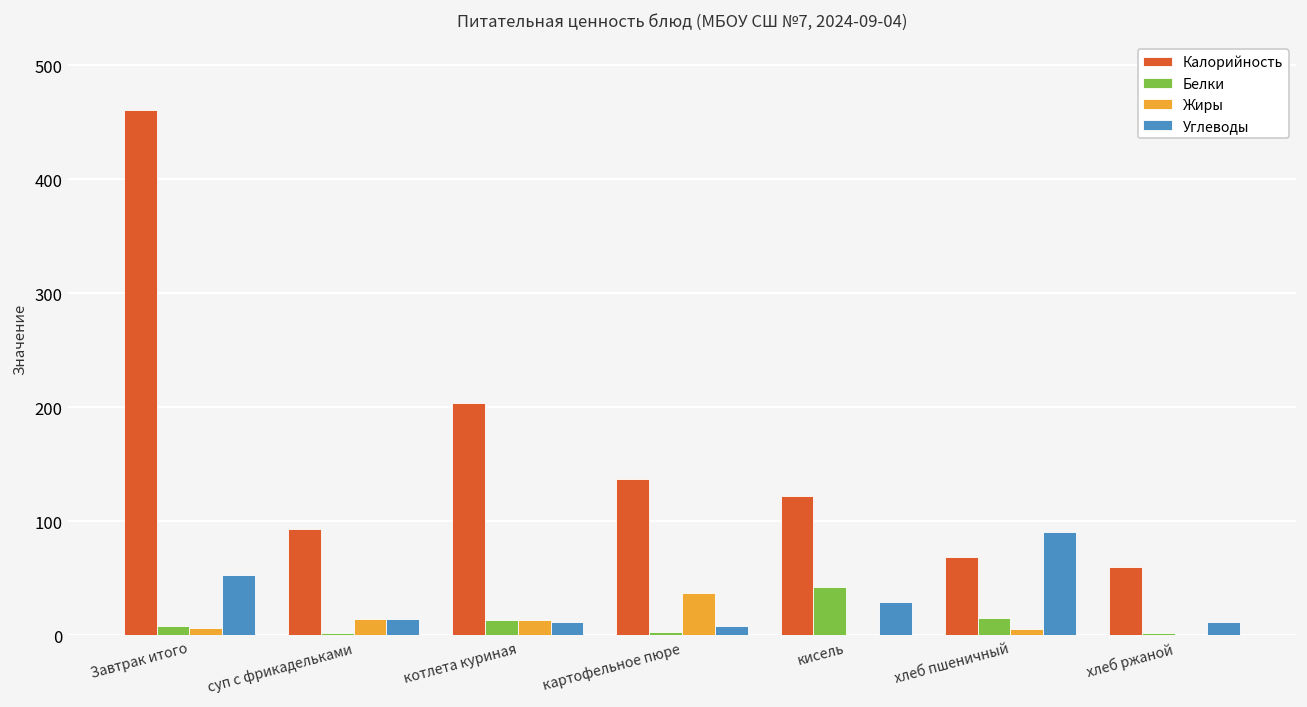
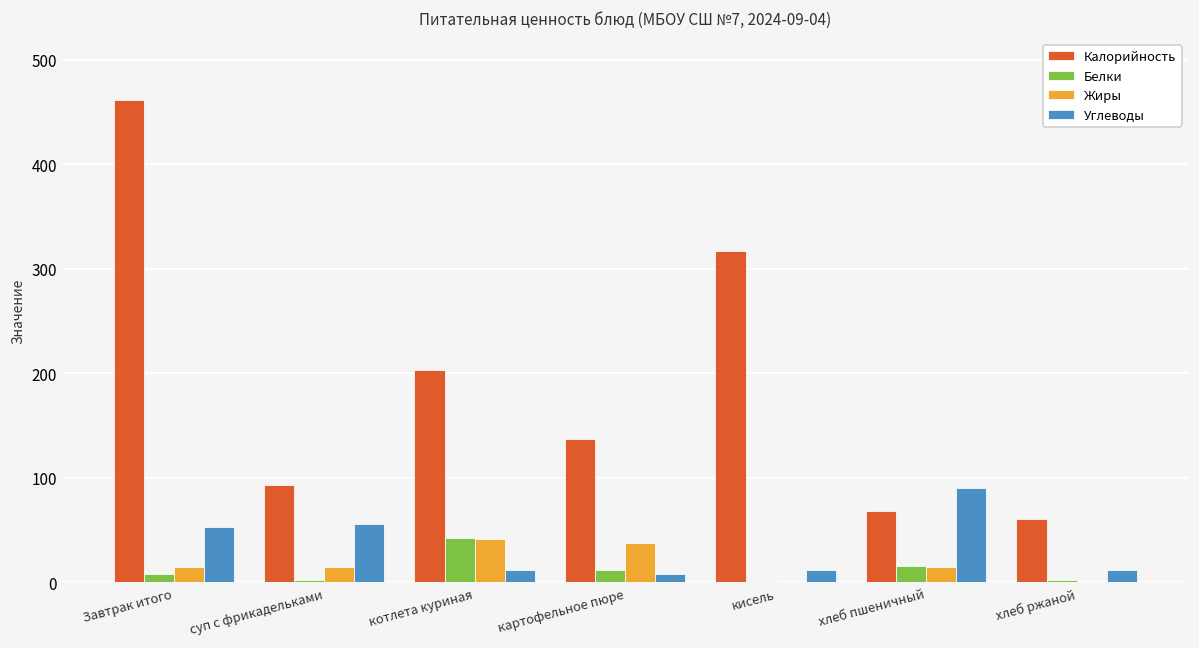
  {
    "Калорийность": {
      "Завтрак итого": 460,
      "суп с фрикадельками": 90,
      "котлета куриная": 200,
      "картофельное пюре": 140,
-     "кисель": 120,
+     "кисель": 320,
      "хлеб пшеничный": 70,
      "хлеб ржаной": 60
    },
    "Белки": {
      "Завтрак итого": 10,
-     "котлета куриная": 10,
-     "картофельное пюре": 0,
-     "кисель": 40,
+     "котлета куриная": 40,
+     "картофельное пюре": 10,
+     "кисель": 0,
      "хлеб пшеничный": 20
    },
    "Жиры": {
-     "Завтрак итого": 10,
+     "Завтрак итого": 20,
      "суп с фрикадельками": 10,
-     "котлета куриная": 10,
+     "котлета куриная": 40,
      "картофельное пюре": 40,
      "кисель": 0,
-     "хлеб пшеничный": 10,
+     "хлеб пшеничный": 20,
      "хлеб ржаной": 0
    },
    "Углеводы": {
      "Завтрак итого": 50,
-     "суп с фрикадельками": 10,
+     "суп с фрикадельками": 60,
      "котлета куриная": 10,
      "картофельное пюре": 10,
-     "кисель": 30,
+     "кисель": 10,
      "хлеб пшеничный": 90,
      "хлеб ржаной": 10
    }
  }
